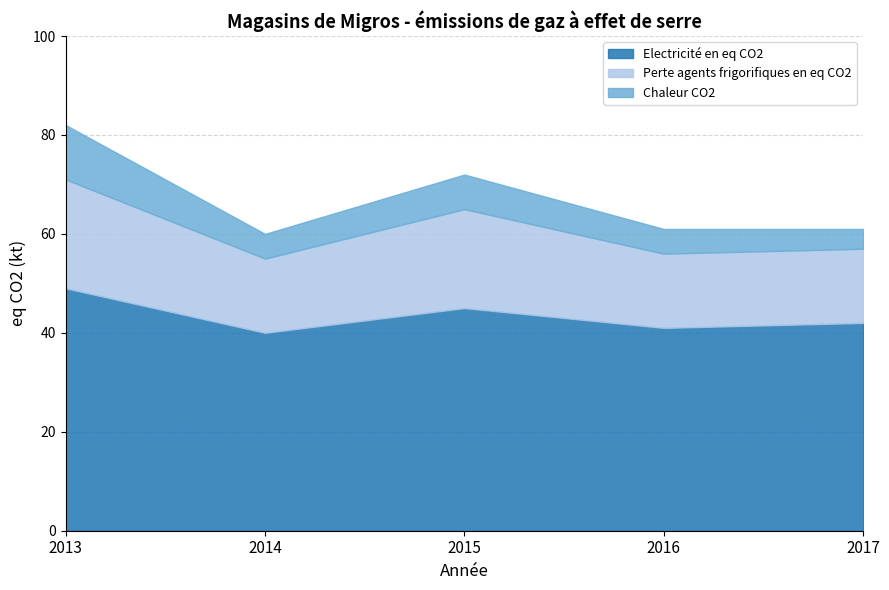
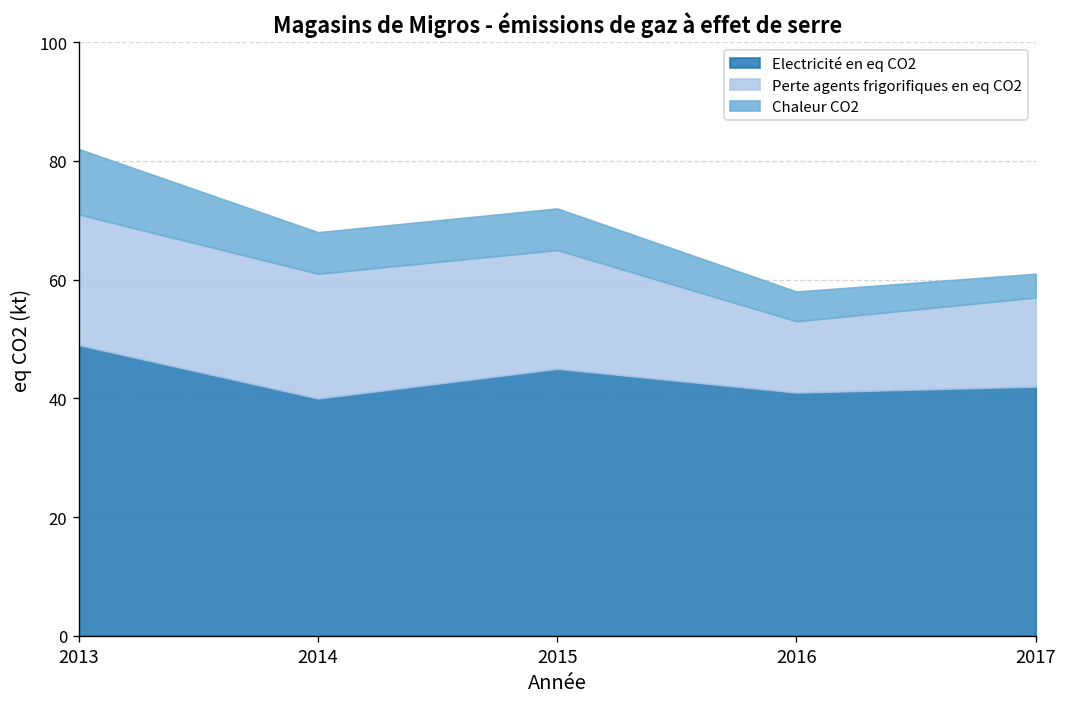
  {
    "Electricité en eq CO2": {
      "2013": 49,
      "2014": 40,
      "2015": 45,
      "2016": 41,
      "2017": 42
    },
    "Perte agents frigorifiques en eq CO2": {
      "2013": 22,
-     "2014": 15,
+     "2014": 21,
      "2015": 20,
-     "2016": 15,
+     "2016": 12,
      "2017": 15
    },
    "Chaleur CO2": {
      "2013": 11,
-     "2014": 5,
+     "2014": 7,
      "2015": 7,
      "2016": 5,
      "2017": 4
    }
  }
